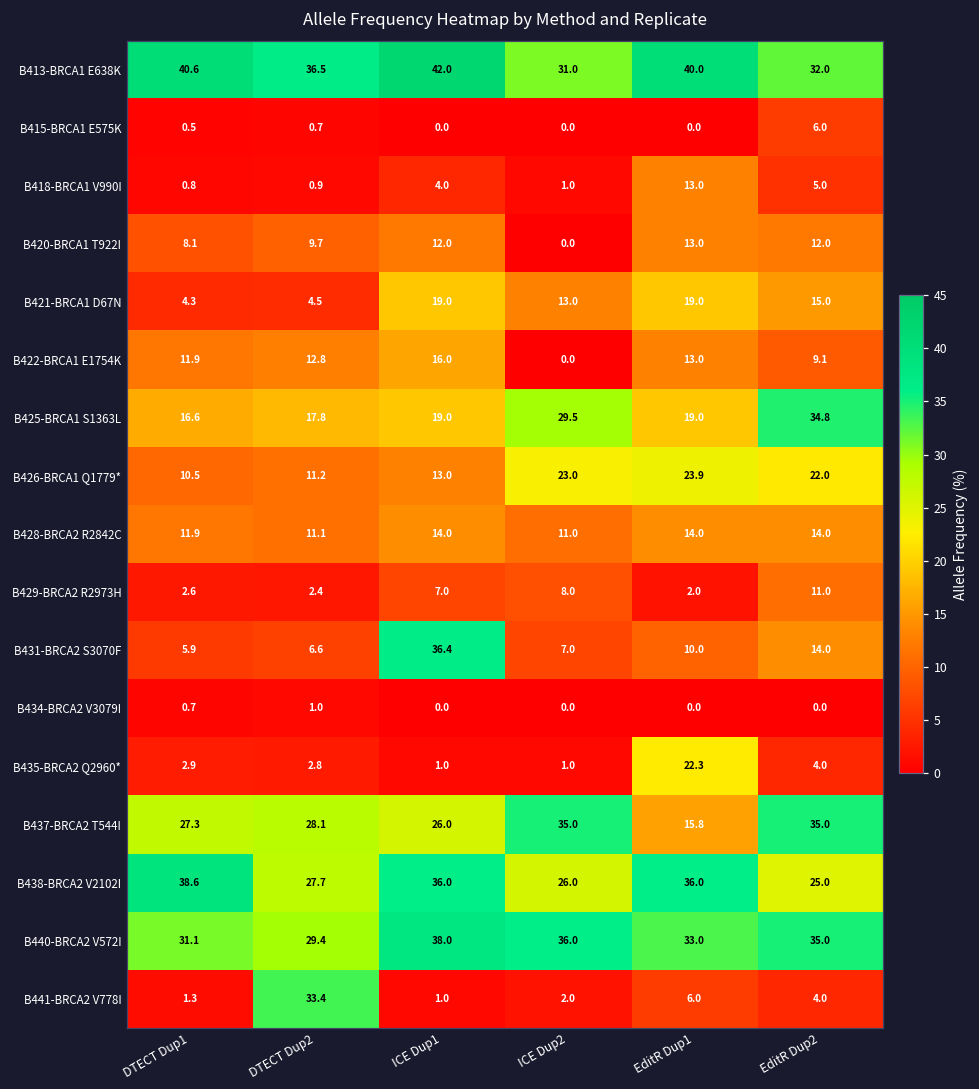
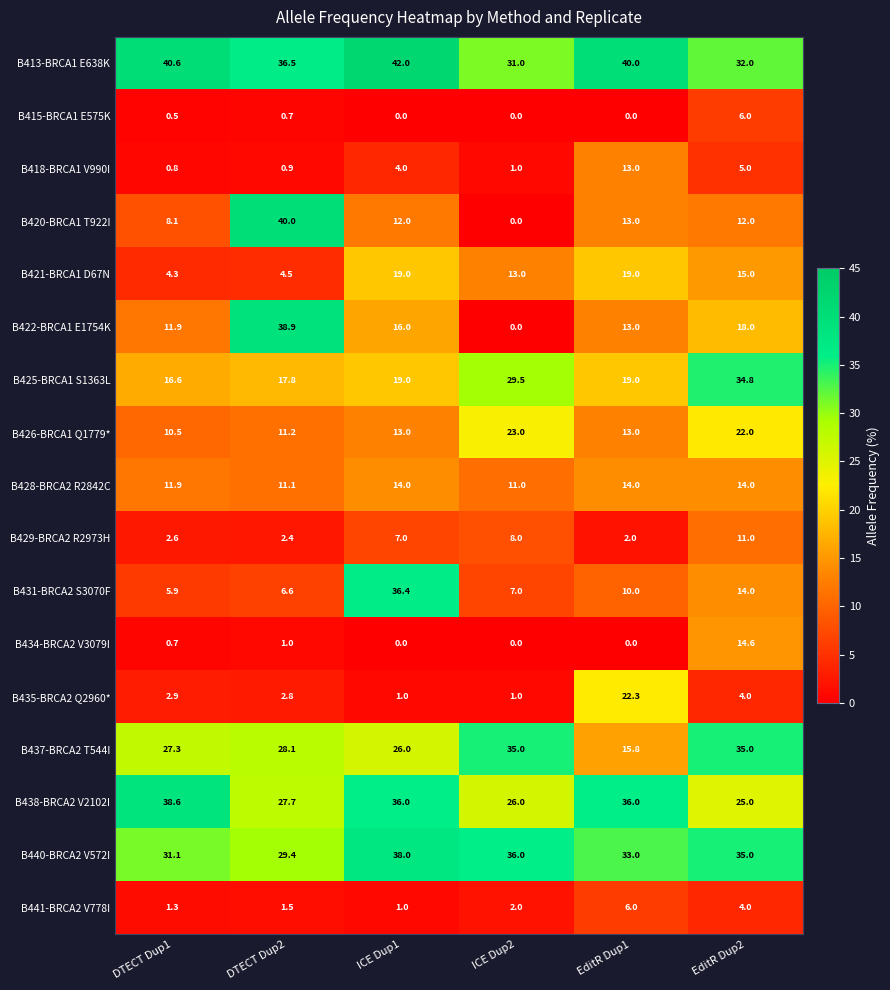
  {
    "B413-BRCA1 E638K": {
      "DTECT Dup1": 40.6,
      "DTECT Dup2": 36.5,
      "ICE Dup1": 42.0,
      "ICE Dup2": 31.0,
      "EditR Dup1": 40.0,
      "EditR Dup2": 32.0
    },
    "B415-BRCA1 E575K": {
      "DTECT Dup1": 0.5,
      "DTECT Dup2": 0.7,
      "ICE Dup1": 0.0,
      "ICE Dup2": 0.0,
      "EditR Dup1": 0.0,
      "EditR Dup2": 6.0
    },
    "B418-BRCA1 V990I": {
      "DTECT Dup1": 0.8,
      "DTECT Dup2": 0.9,
      "ICE Dup1": 4.0,
      "ICE Dup2": 1.0,
      "EditR Dup1": 13.0,
      "EditR Dup2": 5.0
    },
    "B420-BRCA1 T922I": {
      "DTECT Dup1": 8.1,
-     "DTECT Dup2": 9.7,
+     "DTECT Dup2": 40.0,
      "ICE Dup1": 12.0,
      "ICE Dup2": 0.0,
      "EditR Dup1": 13.0,
      "EditR Dup2": 12.0
    },
    "B421-BRCA1 D67N": {
      "DTECT Dup1": 4.3,
      "DTECT Dup2": 4.5,
      "ICE Dup1": 19.0,
      "ICE Dup2": 13.0,
      "EditR Dup1": 19.0,
      "EditR Dup2": 15.0
    },
    "B422-BRCA1 E1754K": {
      "DTECT Dup1": 11.9,
-     "DTECT Dup2": 12.8,
+     "DTECT Dup2": 38.9,
      "ICE Dup1": 16.0,
      "ICE Dup2": 0.0,
      "EditR Dup1": 13.0,
-     "EditR Dup2": 9.1
+     "EditR Dup2": 18.0
    },
    "B425-BRCA1 S1363L": {
      "DTECT Dup1": 16.6,
      "DTECT Dup2": 17.8,
      "ICE Dup1": 19.0,
      "ICE Dup2": 29.5,
      "EditR Dup1": 19.0,
      "EditR Dup2": 34.8
    },
    "B426-BRCA1 Q1779*": {
      "DTECT Dup1": 10.5,
      "DTECT Dup2": 11.2,
      "ICE Dup1": 13.0,
      "ICE Dup2": 23.0,
-     "EditR Dup1": 23.9,
+     "EditR Dup1": 13.0,
      "EditR Dup2": 22.0
    },
    "B428-BRCA2 R2842C": {
      "DTECT Dup1": 11.9,
      "DTECT Dup2": 11.1,
      "ICE Dup1": 14.0,
      "ICE Dup2": 11.0,
      "EditR Dup1": 14.0,
      "EditR Dup2": 14.0
    },
    "B429-BRCA2 R2973H": {
      "DTECT Dup1": 2.6,
      "DTECT Dup2": 2.4,
      "ICE Dup1": 7.0,
      "ICE Dup2": 8.0,
      "EditR Dup1": 2.0,
      "EditR Dup2": 11.0
    },
    "B431-BRCA2 S3070F": {
      "DTECT Dup1": 5.9,
      "DTECT Dup2": 6.6,
      "ICE Dup1": 36.4,
      "ICE Dup2": 7.0,
      "EditR Dup1": 10.0,
      "EditR Dup2": 14.0
    },
    "B434-BRCA2 V3079I": {
      "DTECT Dup1": 0.7,
      "DTECT Dup2": 1.0,
      "ICE Dup1": 0.0,
      "ICE Dup2": 0.0,
      "EditR Dup1": 0.0,
-     "EditR Dup2": 0.0
+     "EditR Dup2": 14.6
    },
    "B435-BRCA2 Q2960*": {
      "DTECT Dup1": 2.9,
      "DTECT Dup2": 2.8,
      "ICE Dup1": 1.0,
      "ICE Dup2": 1.0,
      "EditR Dup1": 22.3,
      "EditR Dup2": 4.0
    },
    "B437-BRCA2 T544I": {
      "DTECT Dup1": 27.3,
      "DTECT Dup2": 28.1,
      "ICE Dup1": 26.0,
      "ICE Dup2": 35.0,
      "EditR Dup1": 15.8,
      "EditR Dup2": 35.0
    },
    "B438-BRCA2 V2102I": {
      "DTECT Dup1": 38.6,
      "DTECT Dup2": 27.7,
      "ICE Dup1": 36.0,
      "ICE Dup2": 26.0,
      "EditR Dup1": 36.0,
      "EditR Dup2": 25.0
    },
    "B440-BRCA2 V572I": {
      "DTECT Dup1": 31.1,
      "DTECT Dup2": 29.4,
      "ICE Dup1": 38.0,
      "ICE Dup2": 36.0,
      "EditR Dup1": 33.0,
      "EditR Dup2": 35.0
    },
    "B441-BRCA2 V778I": {
      "DTECT Dup1": 1.3,
-     "DTECT Dup2": 33.4,
+     "DTECT Dup2": 1.5,
      "ICE Dup1": 1.0,
      "ICE Dup2": 2.0,
      "EditR Dup1": 6.0,
      "EditR Dup2": 4.0
    }
  }
